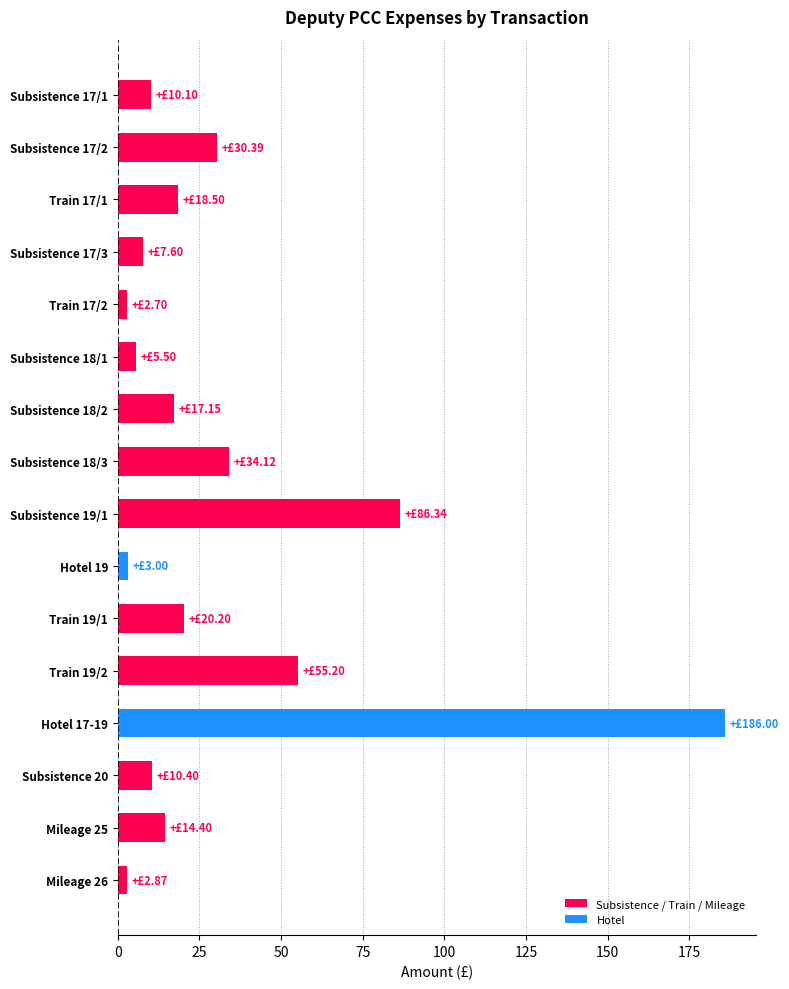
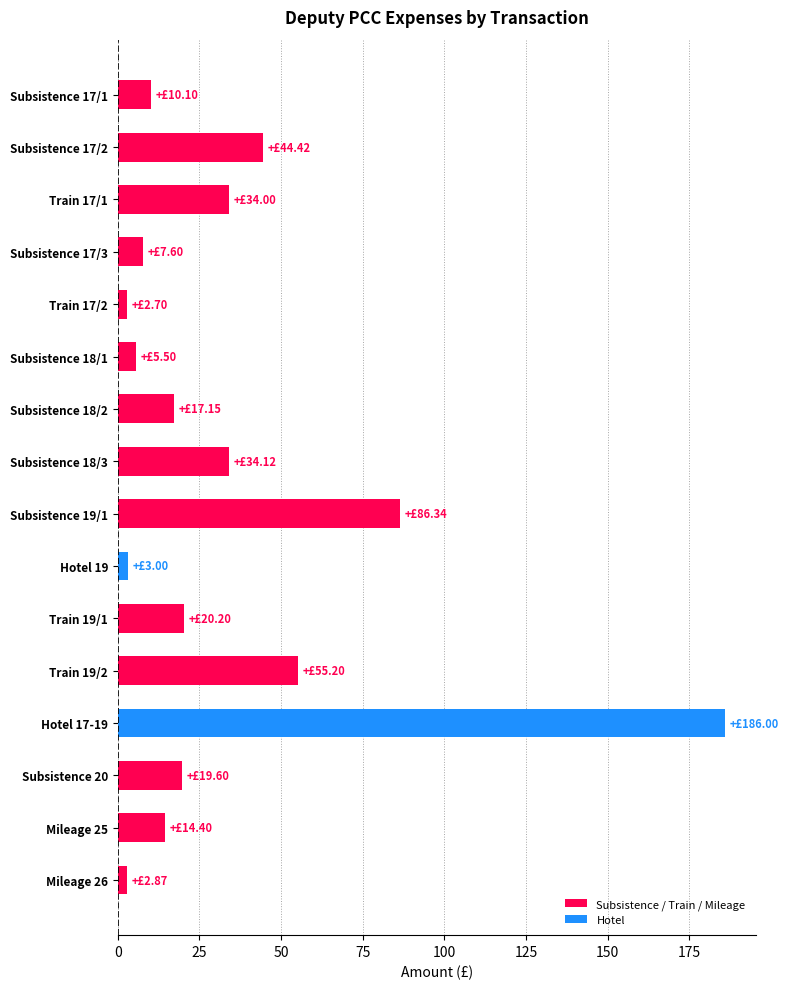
  {
    "Subsistence 17/1": "+£10.10",
-   "Subsistence 17/2": "+£30.39",
-   "Train 17/1": "+£18.50",
+   "Subsistence 17/2": "+£44.42",
+   "Train 17/1": "+£34.00",
    "Subsistence 17/3": "+£7.60",
    "Train 17/2": "+£2.70",
    "Subsistence 18/1": "+£5.50",
    "Subsistence 18/2": "+£17.15",
    "Subsistence 18/3": "+£34.12",
    "Subsistence 19/1": "+£86.34",
    "Hotel 19": "+£3.00",
    "Train 19/1": "+£20.20",
    "Train 19/2": "+£55.20",
    "Hotel 17-19": "+£186.00",
-   "Subsistence 20": "+£10.40",
+   "Subsistence 20": "+£19.60",
    "Mileage 25": "+£14.40",
    "Mileage 26": "+£2.87"
  }
